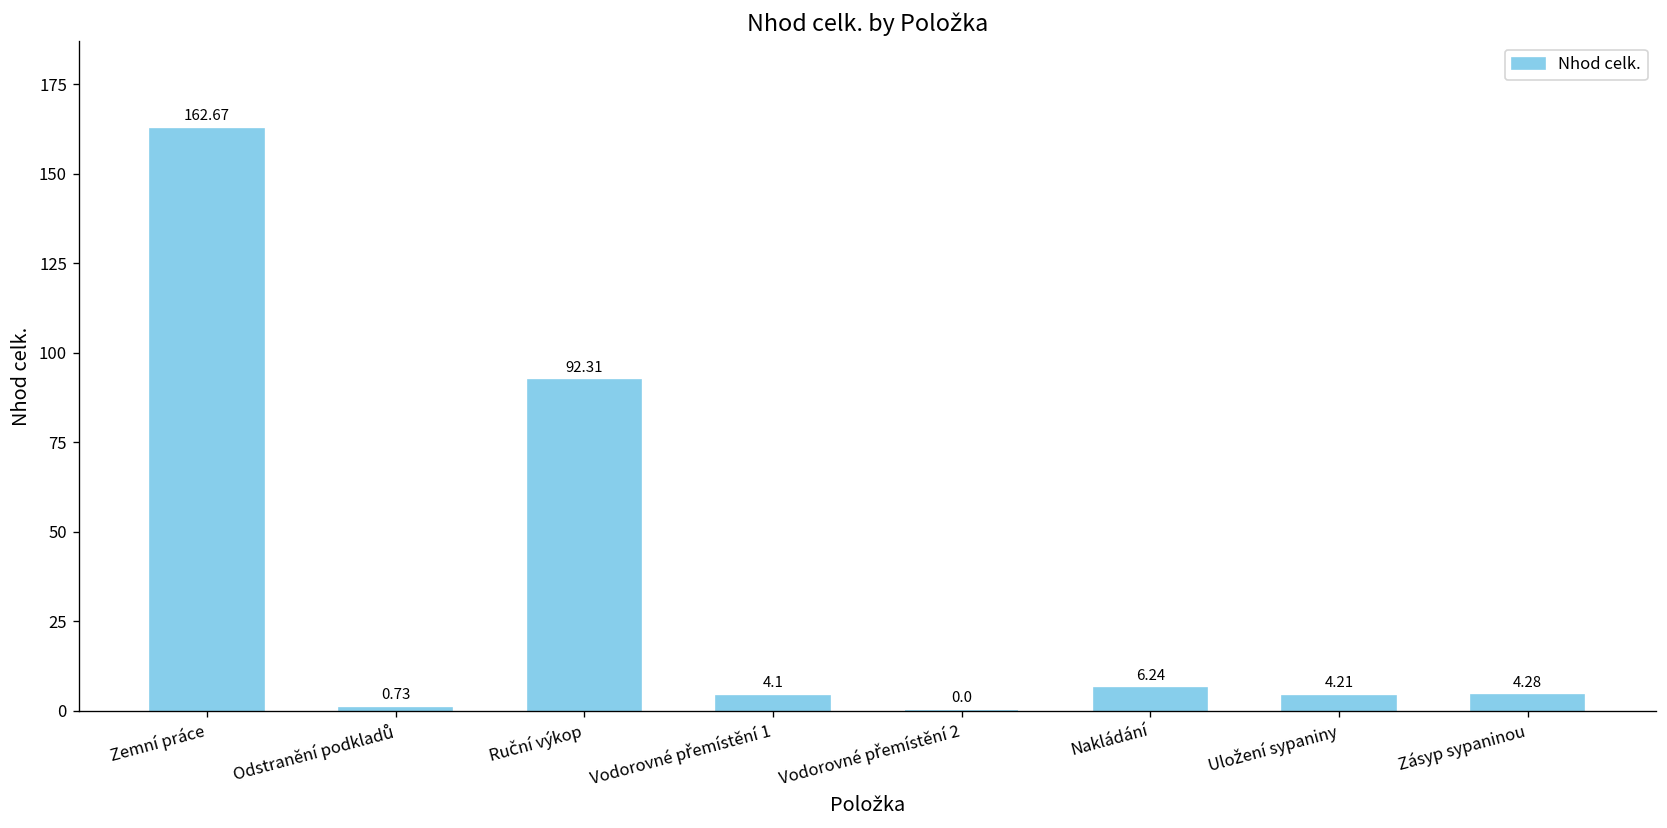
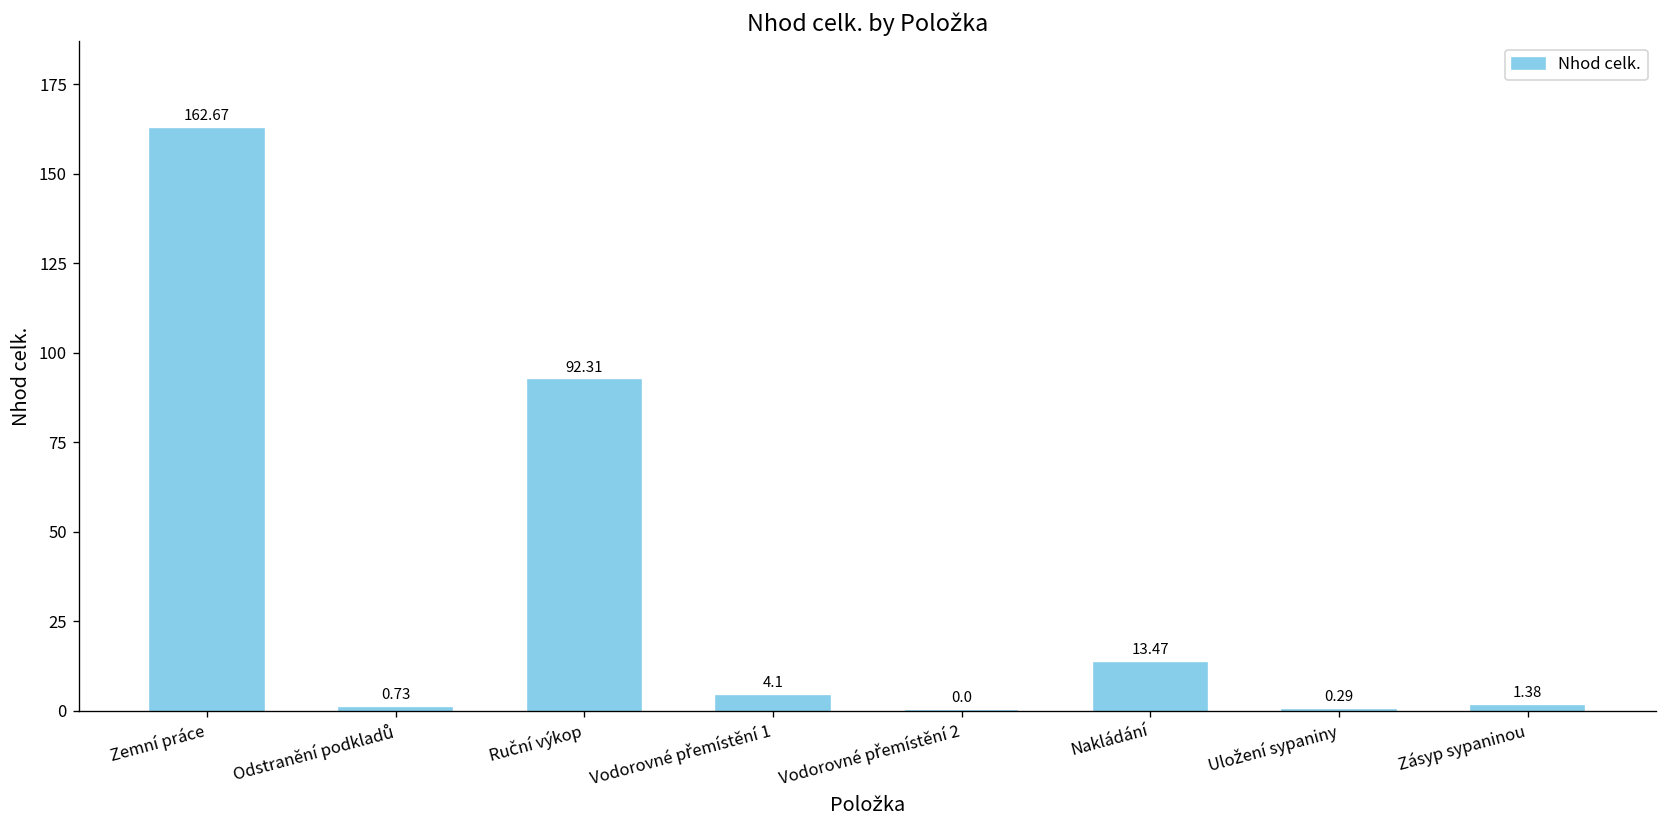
  {
    "Zemní práce": 162.67,
    "Odstranění podkladů": 0.73,
    "Ruční výkop": 92.31,
    "Vodorovné přemístění 1": 4.1,
    "Vodorovné přemístění 2": 0.0,
-   "Nakládání": 6.24,
-   "Uložení sypaniny": 4.21,
-   "Zásyp sypaninou": 4.28
+   "Nakládání": 13.47,
+   "Uložení sypaniny": 0.29,
+   "Zásyp sypaninou": 1.38
  }
